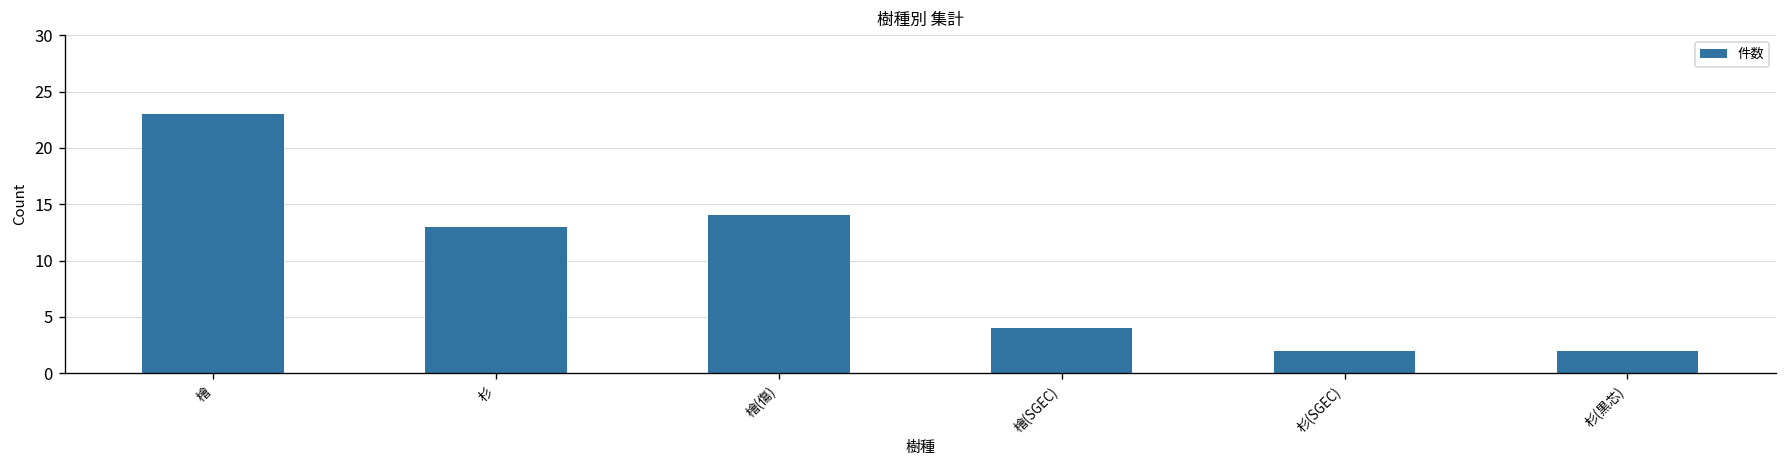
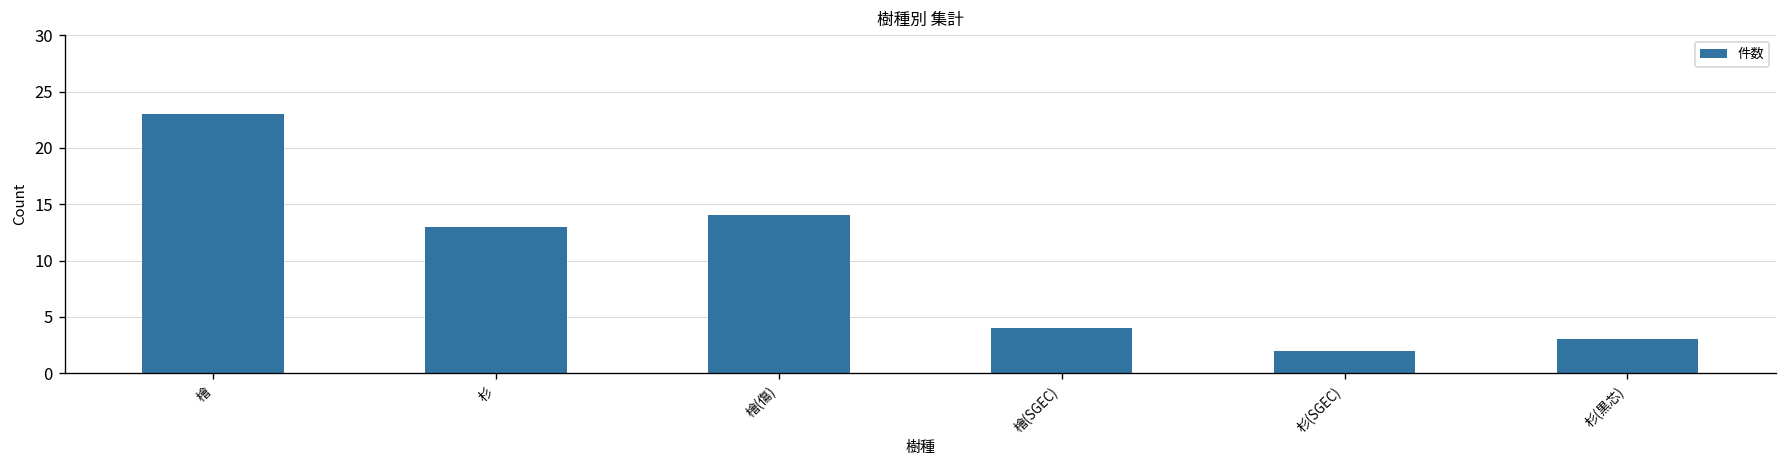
  {
    "檜": 23,
    "杉": 13,
    "檜(傷)": 14,
    "檜(SGEC)": 4,
    "杉(SGEC)": 2,
-   "杉(黒芯)": 2
+   "杉(黒芯)": 3
  }
